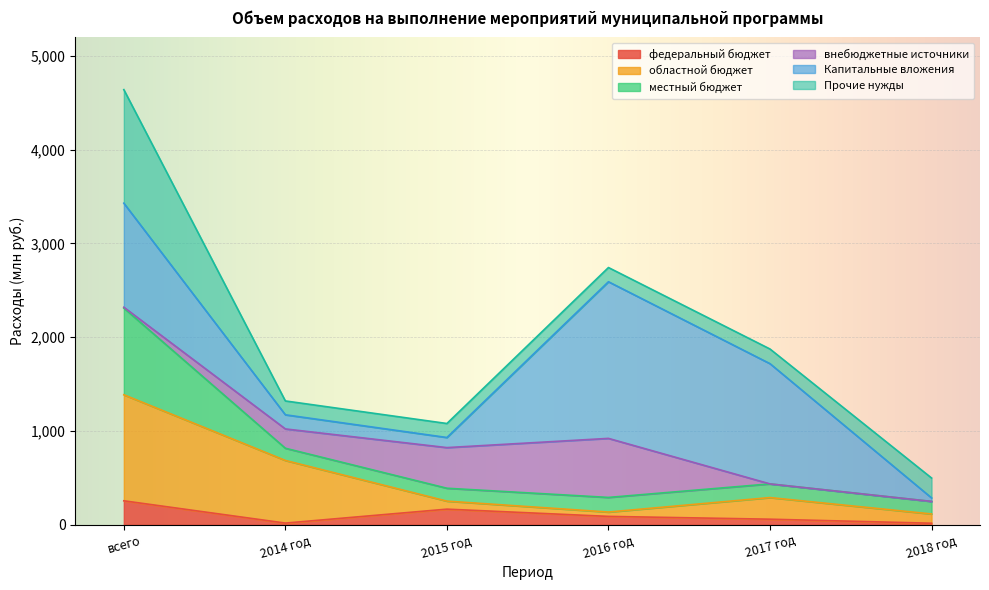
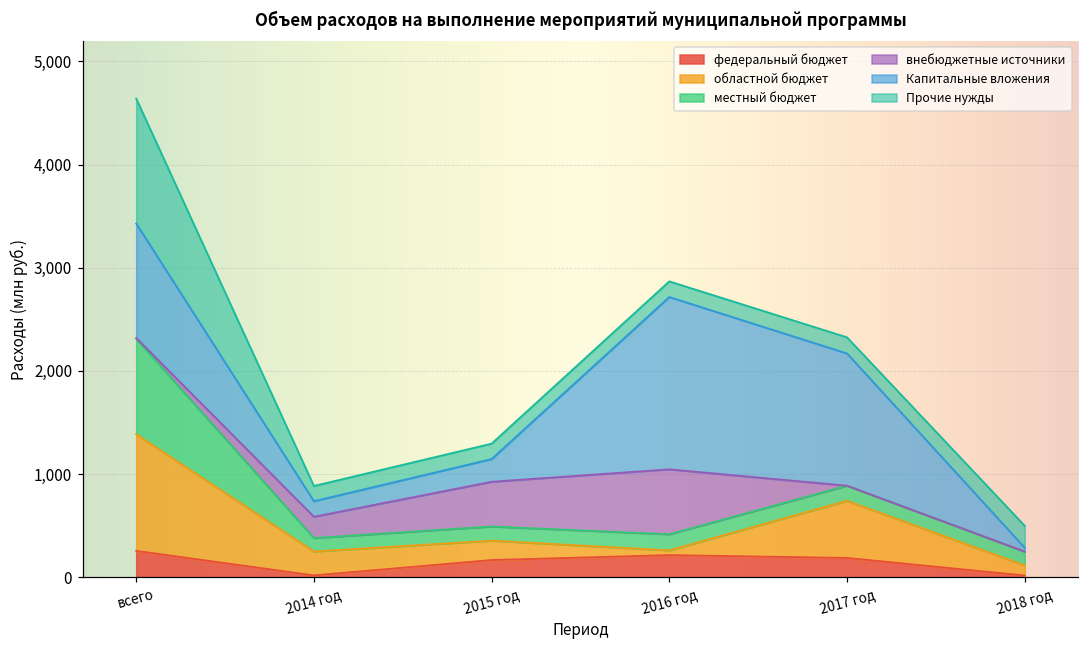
  {
    "федеральный бюджет": {
      "всего": "300",
      "2014 год": "0",
      "2015 год": "200",
-     "2016 год": "100",
-     "2017 год": "100",
+     "2016 год": "200",
+     "2017 год": "200",
      "2018 год": "0"
    },
    "областной бюджет": {
      "всего": "1,100",
-     "2014 год": "700",
-     "2015 год": "100",
+     "2014 год": "200",
+     "2015 год": "200",
      "2016 год": "0",
-     "2017 год": "200",
+     "2017 год": "600",
      "2018 год": "100"
    },
    "внебюджетные источники": {
      "2014 год": "200",
      "2015 год": "400",
      "2016 год": "600"
    },
    "Капитальные вложения": {
      "всего": "1,100",
      "2014 год": "200",
-     "2015 год": "100",
+     "2015 год": "200",
      "2016 год": "1,700",
      "2017 год": "1,300",
      "2018 год": "0"
    }
  }
